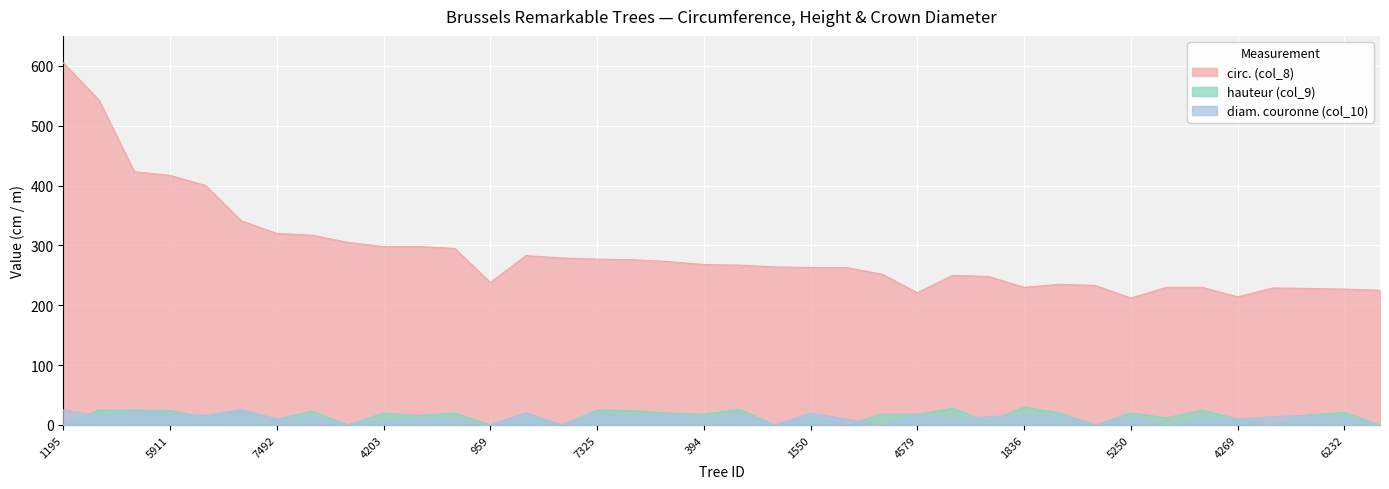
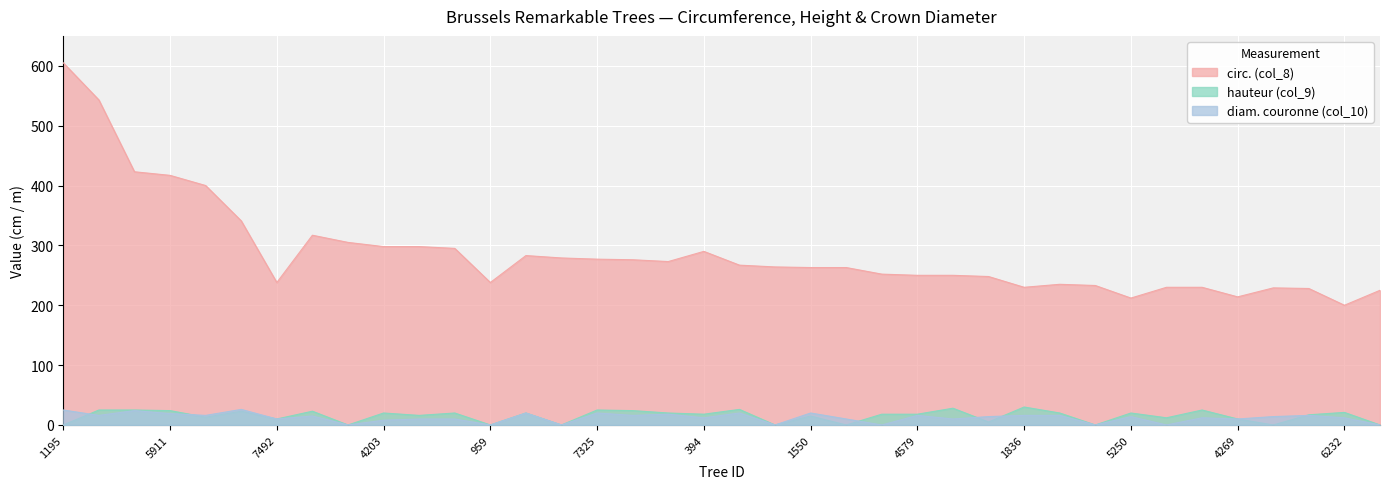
  {
    "circ. (col_8)": {
      "1195": 610,
      "5911": 420,
-     "7492": 320,
+     "7492": 240,
      "4203": 300,
      "959": 240,
      "7325": 280,
-     "394": 270,
+     "394": 290,
      "1550": 260,
-     "4579": 220,
+     "4579": 250,
      "1836": 230,
      "5250": 210,
      "4269": 210,
-     "6232": 230
+     "6232": 200
    }
  }
